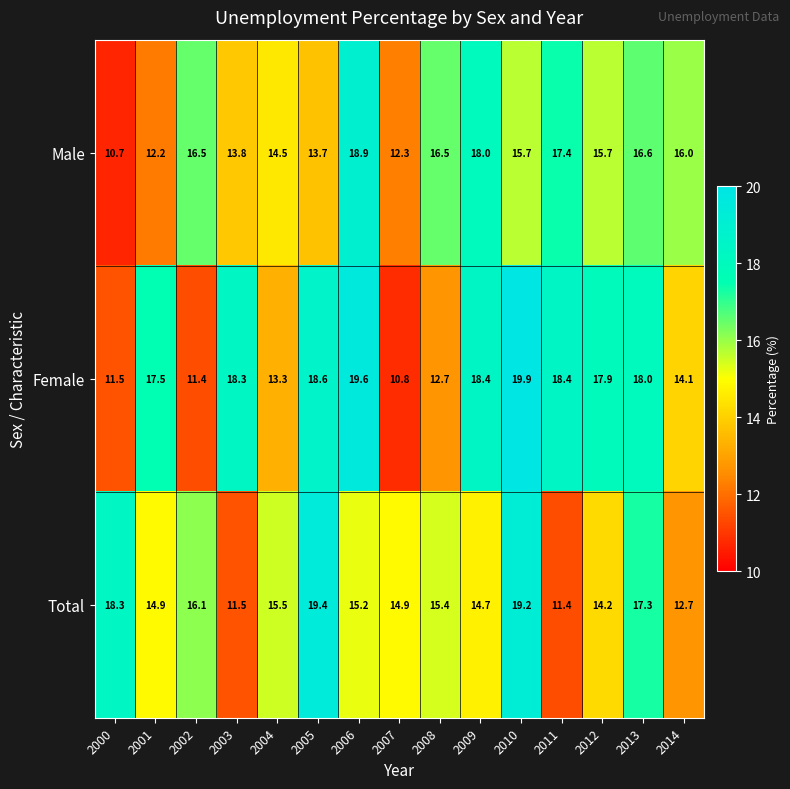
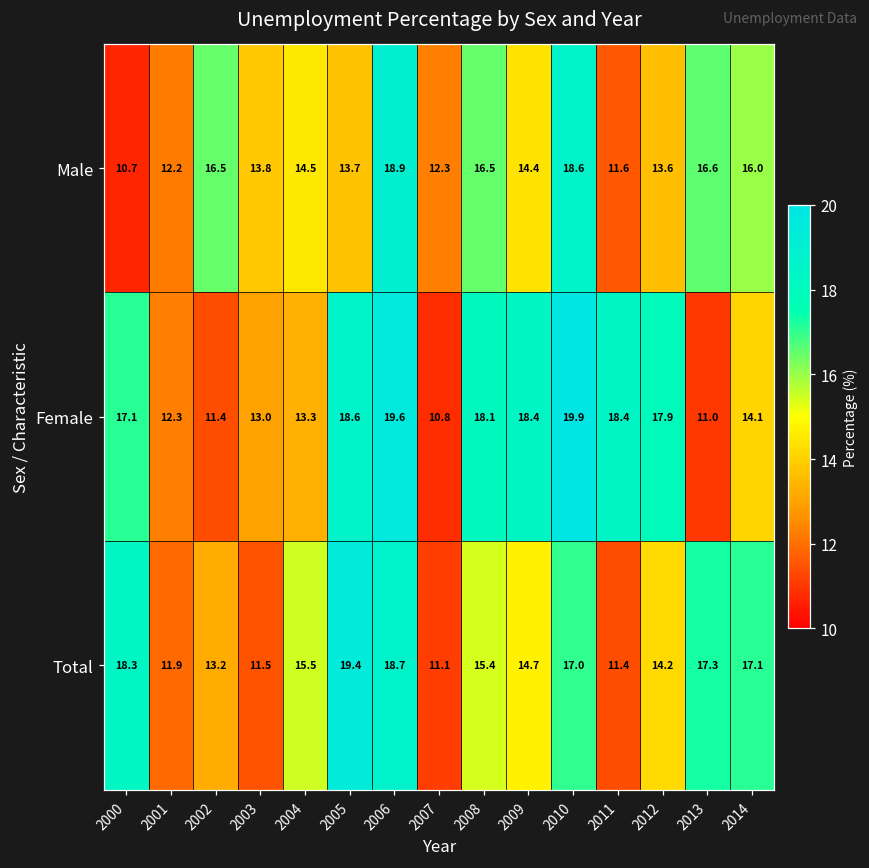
  {
    "Male": {
      "2000": 10.7,
      "2001": 12.2,
      "2002": 16.5,
      "2003": 13.8,
      "2004": 14.5,
      "2005": 13.7,
      "2006": 18.9,
      "2007": 12.3,
      "2008": 16.5,
-     "2009": 18.0,
-     "2010": 15.7,
-     "2011": 17.4,
-     "2012": 15.7,
+     "2009": 14.4,
+     "2010": 18.6,
+     "2011": 11.6,
+     "2012": 13.6,
      "2013": 16.6,
      "2014": 16.0
    },
    "Female": {
-     "2000": 11.5,
-     "2001": 17.5,
+     "2000": 17.1,
+     "2001": 12.3,
      "2002": 11.4,
-     "2003": 18.3,
+     "2003": 13.0,
      "2004": 13.3,
      "2005": 18.6,
      "2006": 19.6,
      "2007": 10.8,
-     "2008": 12.7,
+     "2008": 18.1,
      "2009": 18.4,
      "2010": 19.9,
      "2011": 18.4,
      "2012": 17.9,
-     "2013": 18.0,
+     "2013": 11.0,
      "2014": 14.1
    },
    "Total": {
      "2000": 18.3,
-     "2001": 14.9,
-     "2002": 16.1,
+     "2001": 11.9,
+     "2002": 13.2,
      "2003": 11.5,
      "2004": 15.5,
      "2005": 19.4,
-     "2006": 15.2,
-     "2007": 14.9,
+     "2006": 18.7,
+     "2007": 11.1,
      "2008": 15.4,
      "2009": 14.7,
-     "2010": 19.2,
+     "2010": 17.0,
      "2011": 11.4,
      "2012": 14.2,
      "2013": 17.3,
-     "2014": 12.7
+     "2014": 17.1
    }
  }
